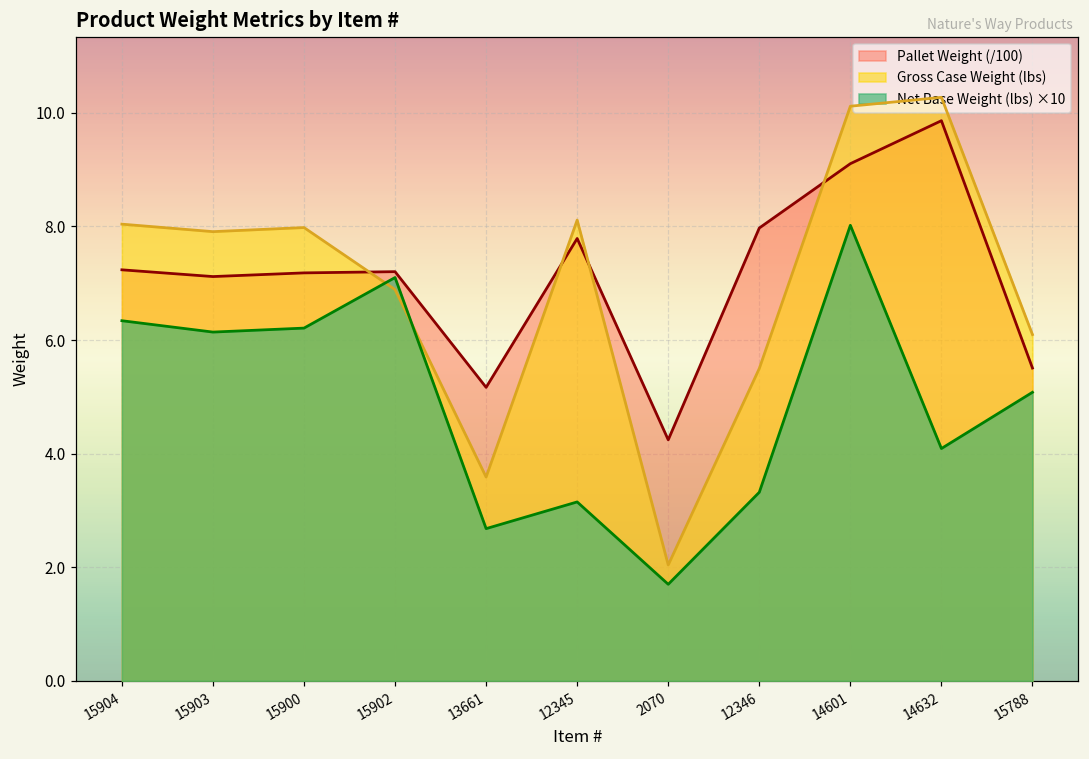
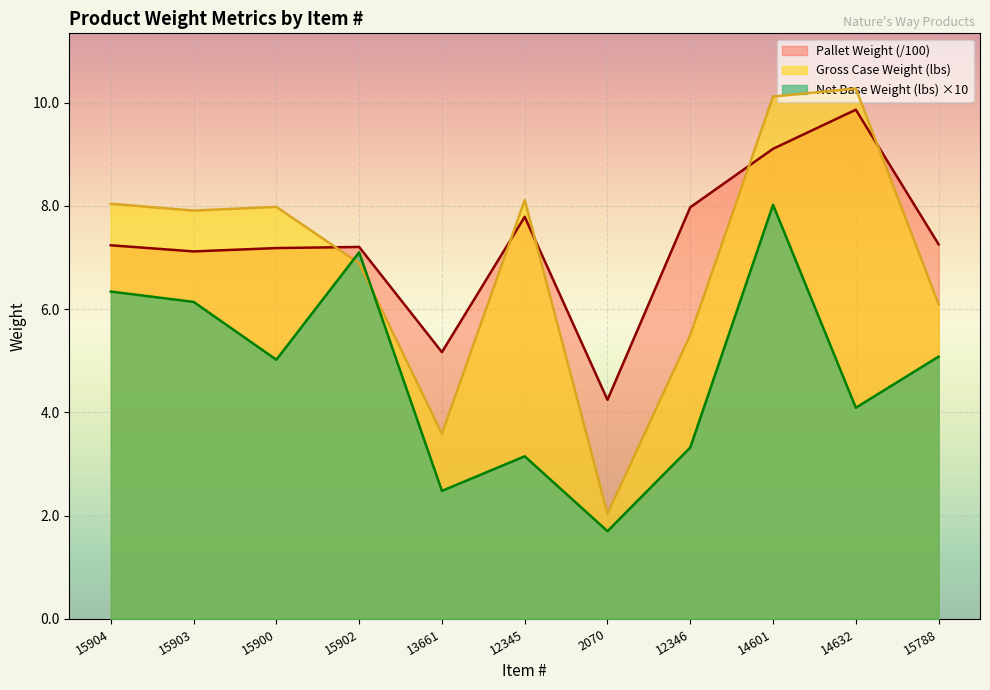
  {
    "Pallet Weight (/100)": {
      "15904": 7.2,
      "15903": 7.1,
      "15900": 7.2,
      "15902": 7.2,
      "13661": 5.2,
      "12345": 7.8,
      "2070": 4.2,
      "12346": 8.0,
      "14601": 9.1,
      "14632": 9.9,
-     "15788": 5.5
+     "15788": 7.3
    },
    "Gross Case Weight (lbs)": {
      "15904": 8.0,
      "15903": 7.9,
      "15900": 8.0,
      "15902": 6.9,
      "13661": 3.6,
      "12345": 8.1,
      "2070": 2.0,
      "12346": 5.5,
      "14601": 10.1,
      "15788": 6.1
    },
    "Net Base Weight (lbs) ×10": {
      "15904": 6.3,
      "15903": 6.1,
-     "15900": 6.2,
+     "15900": 5.0,
      "15902": 7.1,
-     "13661": 2.7,
+     "13661": 2.5,
      "12345": 3.2,
      "2070": 1.7,
      "12346": 3.3,
      "14601": 8.0,
      "14632": 4.1,
      "15788": 5.1
    }
  }
